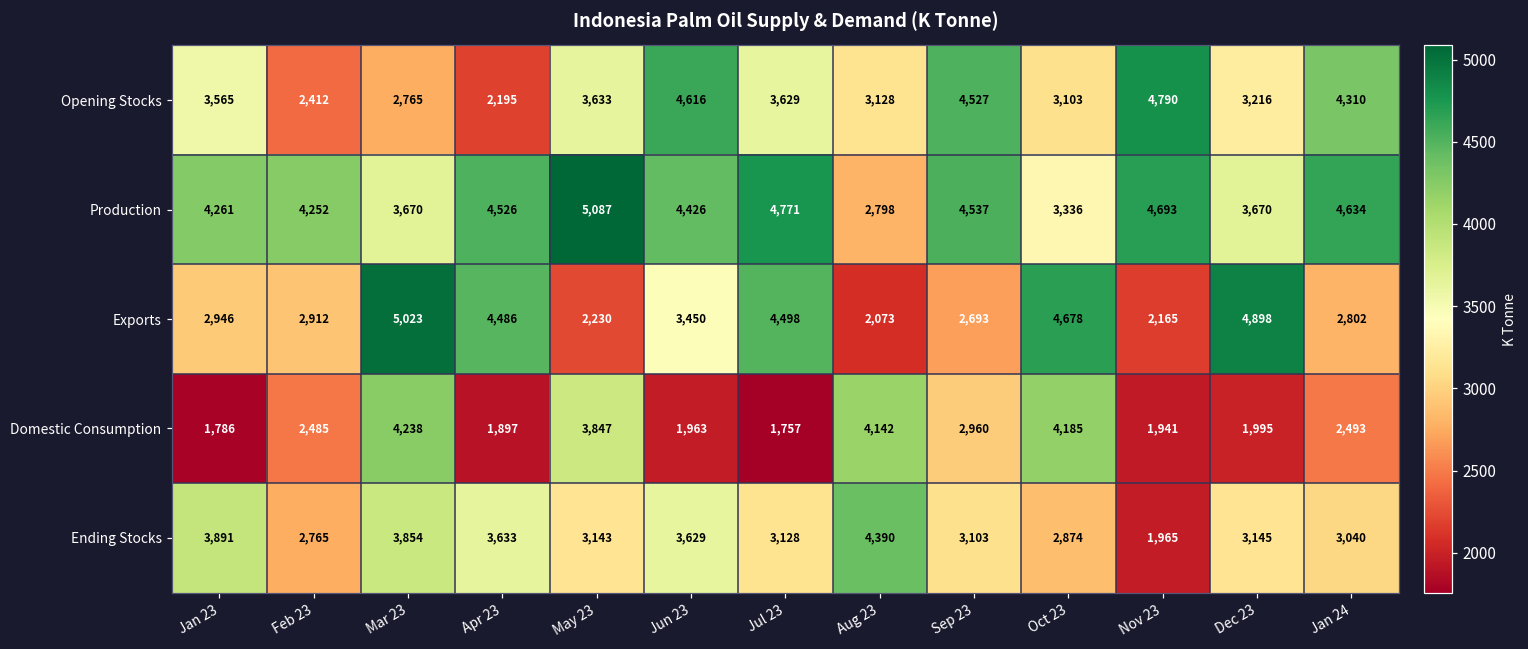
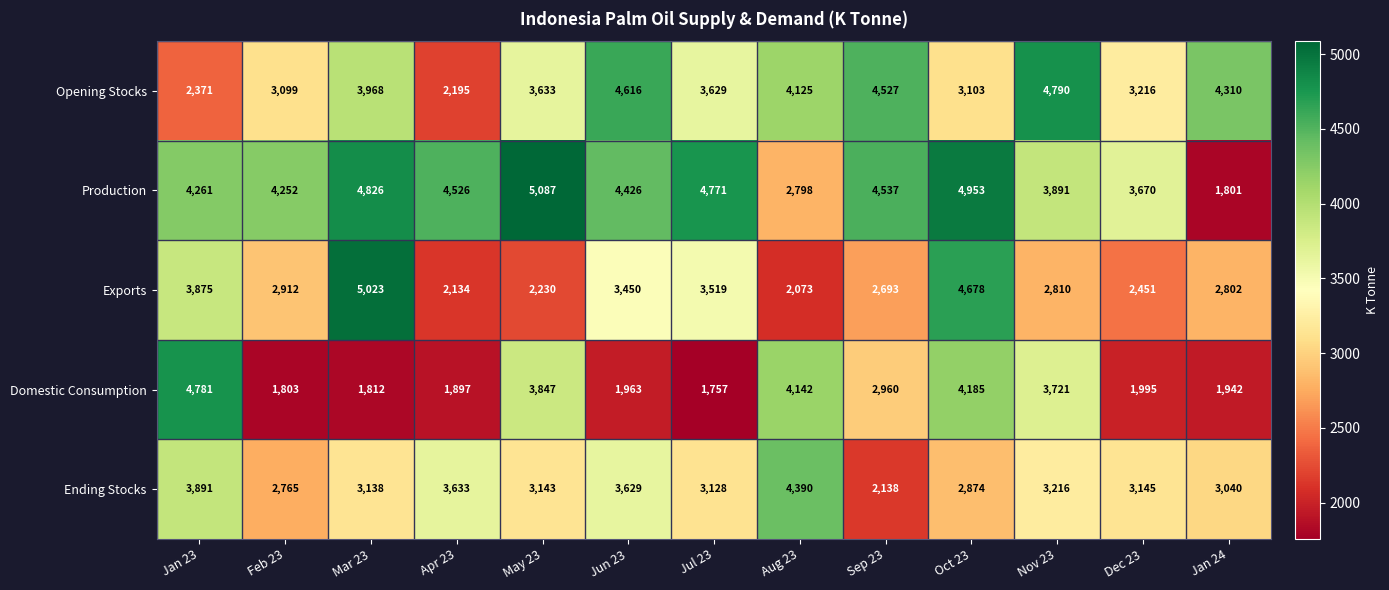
  {
    "Opening Stocks": {
-     "Jan 23": "3,565",
-     "Feb 23": "2,412",
-     "Mar 23": "2,765",
+     "Jan 23": "2,371",
+     "Feb 23": "3,099",
+     "Mar 23": "3,968",
      "Apr 23": "2,195",
      "May 23": "3,633",
      "Jun 23": "4,616",
      "Jul 23": "3,629",
-     "Aug 23": "3,128",
+     "Aug 23": "4,125",
      "Sep 23": "4,527",
      "Oct 23": "3,103",
      "Nov 23": "4,790",
      "Dec 23": "3,216",
      "Jan 24": "4,310"
    },
    "Production": {
      "Jan 23": "4,261",
      "Feb 23": "4,252",
-     "Mar 23": "3,670",
+     "Mar 23": "4,826",
      "Apr 23": "4,526",
      "May 23": "5,087",
      "Jun 23": "4,426",
      "Jul 23": "4,771",
      "Aug 23": "2,798",
      "Sep 23": "4,537",
-     "Oct 23": "3,336",
-     "Nov 23": "4,693",
+     "Oct 23": "4,953",
+     "Nov 23": "3,891",
      "Dec 23": "3,670",
-     "Jan 24": "4,634"
+     "Jan 24": "1,801"
    },
    "Exports": {
-     "Jan 23": "2,946",
+     "Jan 23": "3,875",
      "Feb 23": "2,912",
      "Mar 23": "5,023",
-     "Apr 23": "4,486",
+     "Apr 23": "2,134",
      "May 23": "2,230",
      "Jun 23": "3,450",
-     "Jul 23": "4,498",
+     "Jul 23": "3,519",
      "Aug 23": "2,073",
      "Sep 23": "2,693",
      "Oct 23": "4,678",
-     "Nov 23": "2,165",
-     "Dec 23": "4,898",
+     "Nov 23": "2,810",
+     "Dec 23": "2,451",
      "Jan 24": "2,802"
    },
    "Domestic Consumption": {
-     "Jan 23": "1,786",
-     "Feb 23": "2,485",
-     "Mar 23": "4,238",
+     "Jan 23": "4,781",
+     "Feb 23": "1,803",
+     "Mar 23": "1,812",
      "Apr 23": "1,897",
      "May 23": "3,847",
      "Jun 23": "1,963",
      "Jul 23": "1,757",
      "Aug 23": "4,142",
      "Sep 23": "2,960",
      "Oct 23": "4,185",
-     "Nov 23": "1,941",
+     "Nov 23": "3,721",
      "Dec 23": "1,995",
-     "Jan 24": "2,493"
+     "Jan 24": "1,942"
    },
    "Ending Stocks": {
      "Jan 23": "3,891",
      "Feb 23": "2,765",
-     "Mar 23": "3,854",
+     "Mar 23": "3,138",
      "Apr 23": "3,633",
      "May 23": "3,143",
      "Jun 23": "3,629",
      "Jul 23": "3,128",
      "Aug 23": "4,390",
-     "Sep 23": "3,103",
+     "Sep 23": "2,138",
      "Oct 23": "2,874",
-     "Nov 23": "1,965",
+     "Nov 23": "3,216",
      "Dec 23": "3,145",
      "Jan 24": "3,040"
    }
  }
